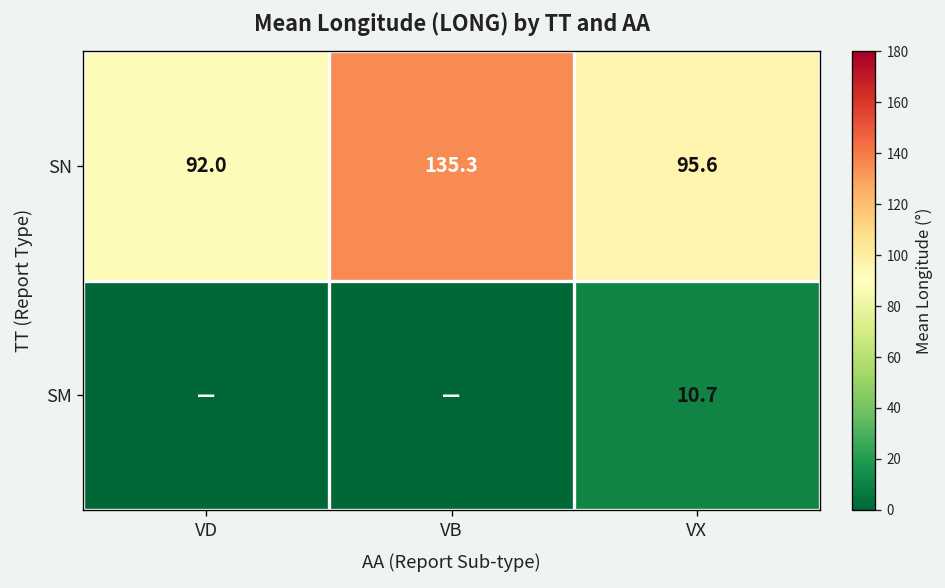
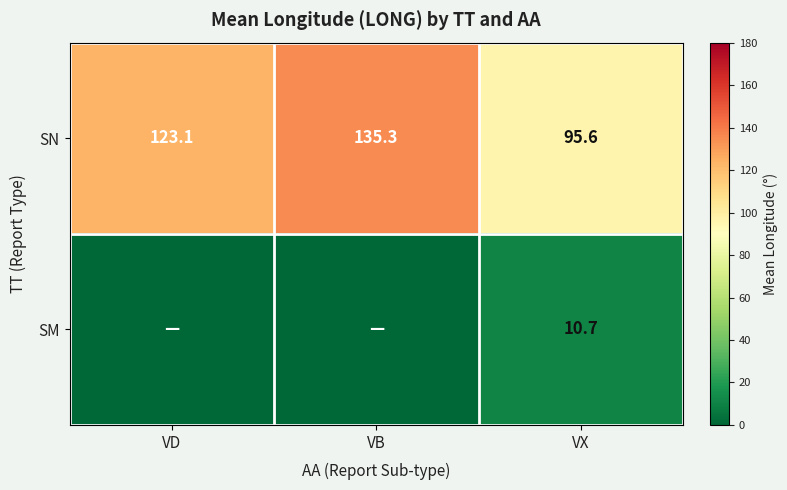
  {
    "SN": {
-     "VD": 92.0,
+     "VD": 123.1,
      "VB": 135.3,
      "VX": 95.6
    },
    "SM": {
      "VX": 10.7
    }
  }
